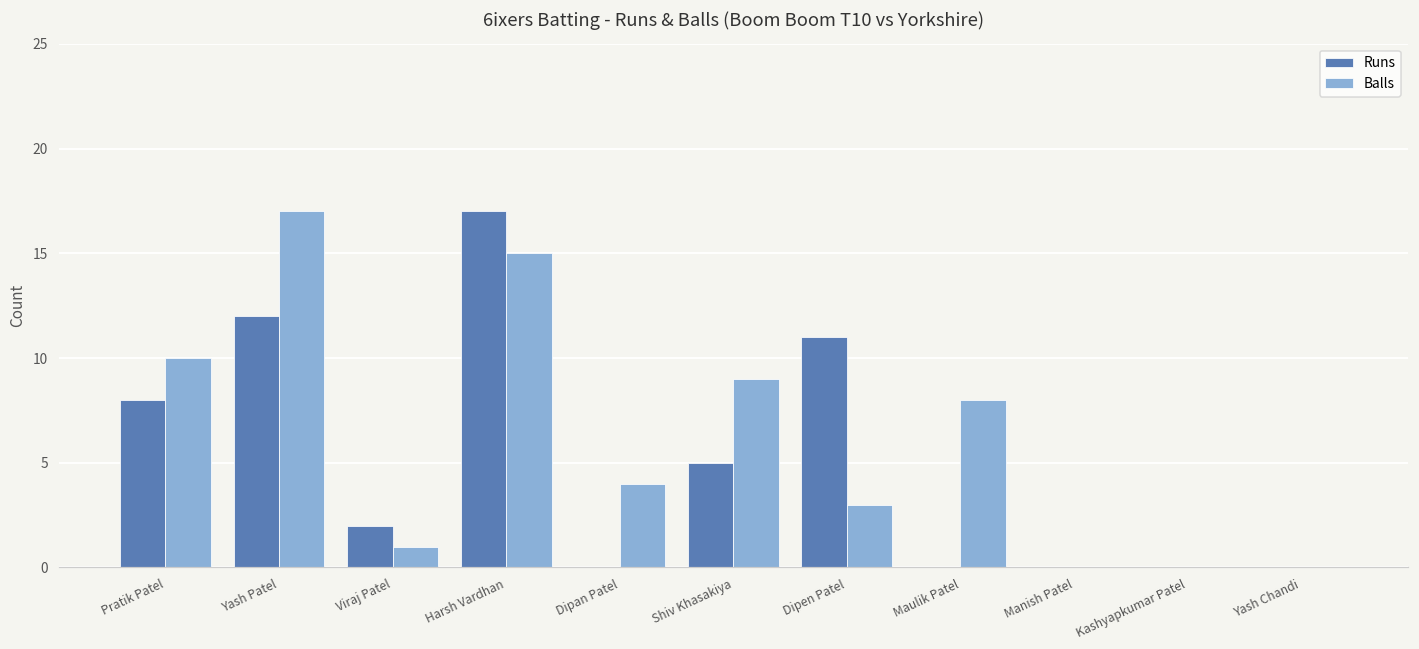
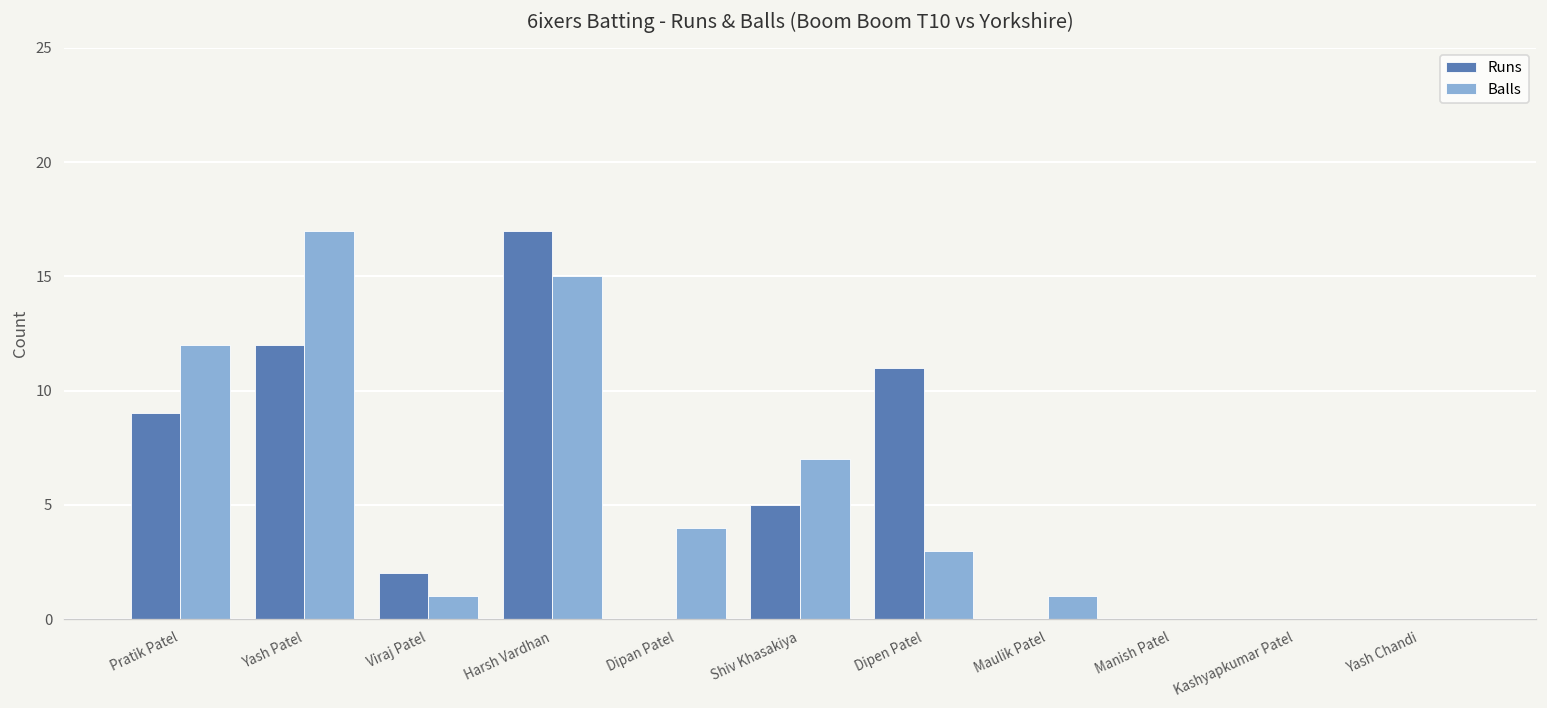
  {
    "Runs": {
-     "Pratik Patel": 8,
+     "Pratik Patel": 9,
      "Yash Patel": 12,
      "Viraj Patel": 2,
      "Harsh Vardhan": 17,
      "Dipan Patel": 0,
      "Shiv Khasakiya": 5,
      "Dipen Patel": 11,
      "Maulik Patel": 0,
      "Manish Patel": 0,
      "Kashyapkumar Patel": 0,
      "Yash Chandi": 0
    },
    "Balls": {
-     "Pratik Patel": 10,
+     "Pratik Patel": 12,
      "Yash Patel": 17,
      "Viraj Patel": 1,
      "Harsh Vardhan": 15,
      "Dipan Patel": 4,
-     "Shiv Khasakiya": 9,
+     "Shiv Khasakiya": 7,
      "Dipen Patel": 3,
-     "Maulik Patel": 8,
+     "Maulik Patel": 1,
      "Manish Patel": 0,
      "Kashyapkumar Patel": 0,
      "Yash Chandi": 0
    }
  }
